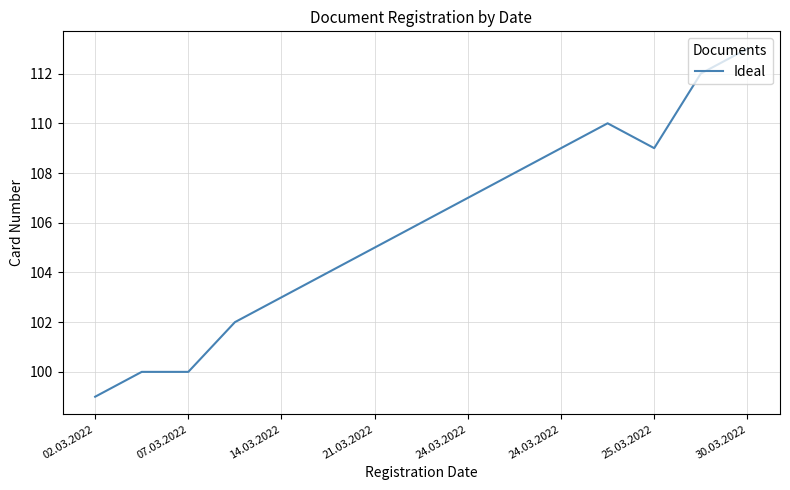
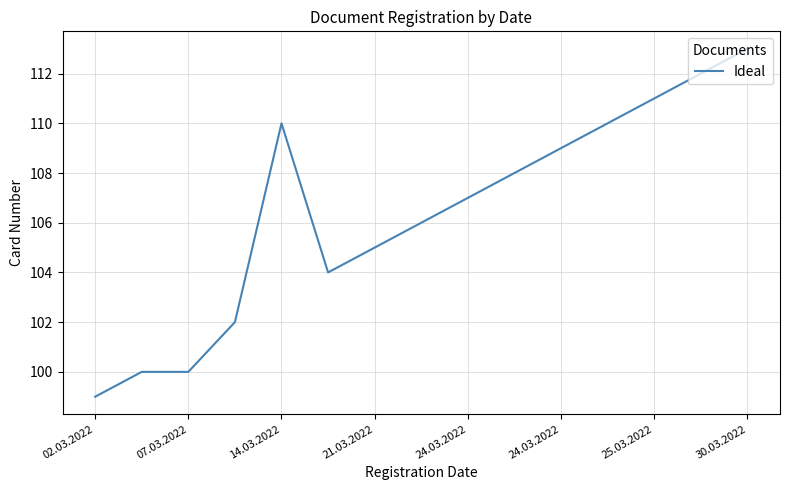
  {
    "02.03.2022": 99,
    "07.03.2022": 100,
-   "14.03.2022": 103,
-   "25.03.2022": 109
+   "14.03.2022": 110,
+   "25.03.2022": 111
  }
